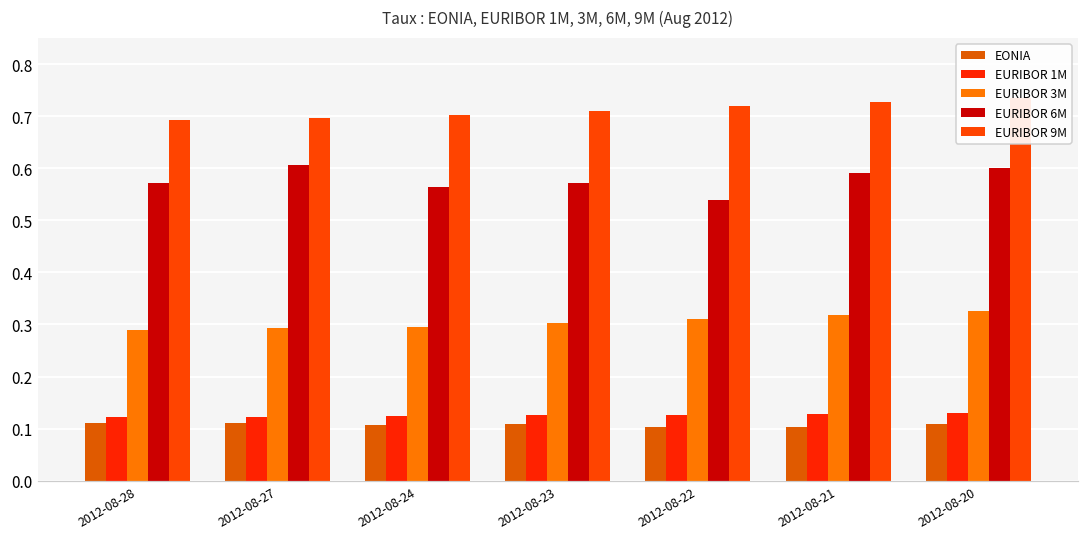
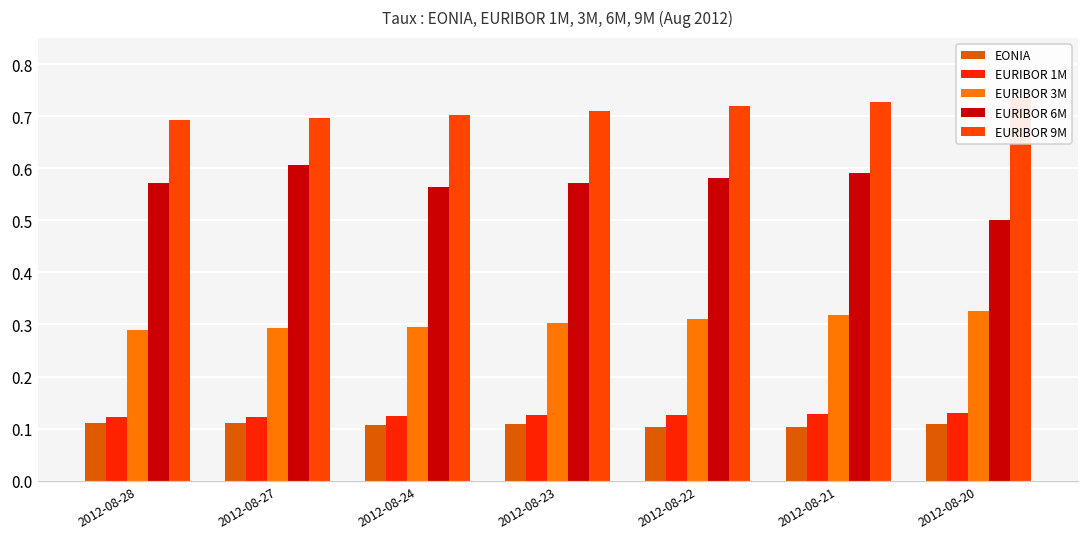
  {
    "EURIBOR 6M": {
      "2012-08-28": 0.57,
      "2012-08-27": 0.61,
      "2012-08-24": 0.56,
      "2012-08-23": 0.57,
-     "2012-08-22": 0.54,
+     "2012-08-22": 0.58,
      "2012-08-21": 0.59,
-     "2012-08-20": 0.6
+     "2012-08-20": 0.5
    }
  }
